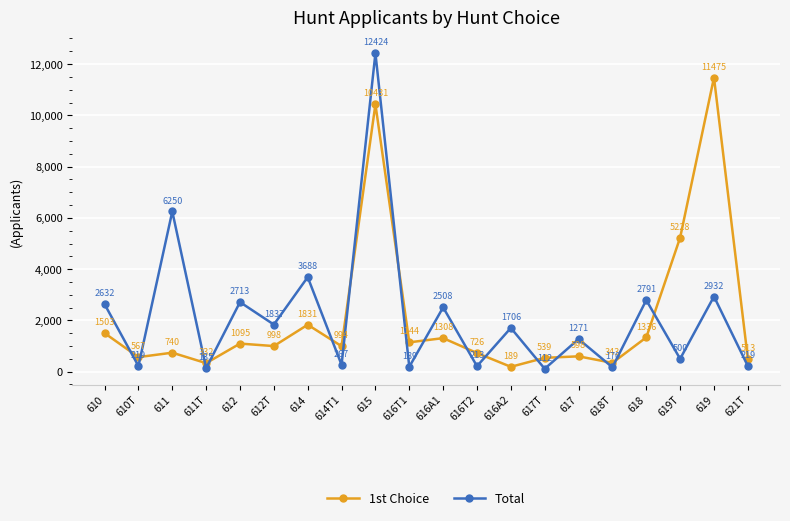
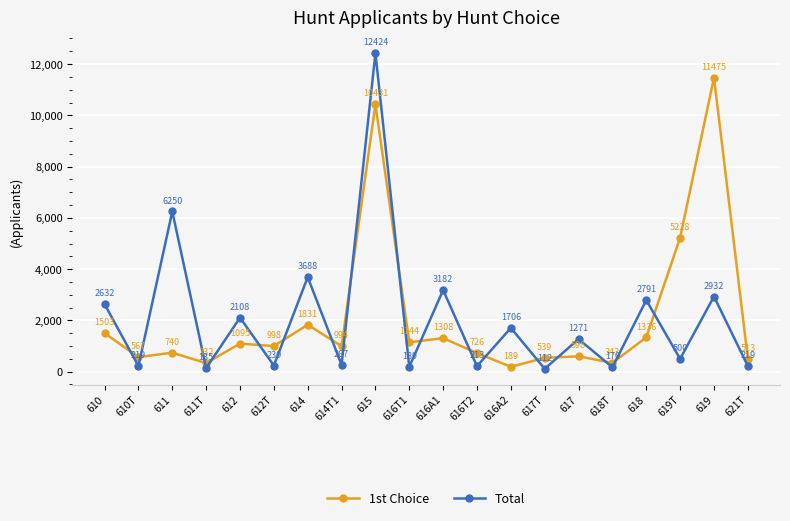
  {
    "1st Choice": {
      "610": 1503,
      "610T": 567,
      "611": 740,
      "612": 1095,
      "612T": 998,
      "614": 1831,
      "614T1": 994,
      "615": 10431,
      "616T1": 1144,
      "616A1": 1308,
      "616T2": 726,
      "616A2": 189,
      "617T": 539,
      "618": 1336,
      "619T": 5228,
      "619": 11475
    },
    "Total": {
      "610": 2632,
      "611": 6250,
-     "612": 2713,
-     "612T": 1837,
+     "612": 2108,
+     "612T": 239,
      "614": 3688,
      "614T1": 267,
      "615": 12424,
      "616T1": 189,
-     "616A1": 2508,
+     "616A1": 3182,
      "616A2": 1706,
      "617": 1271,
      "618": 2791,
      "619T": 500,
      "619": 2932
    }
  }
